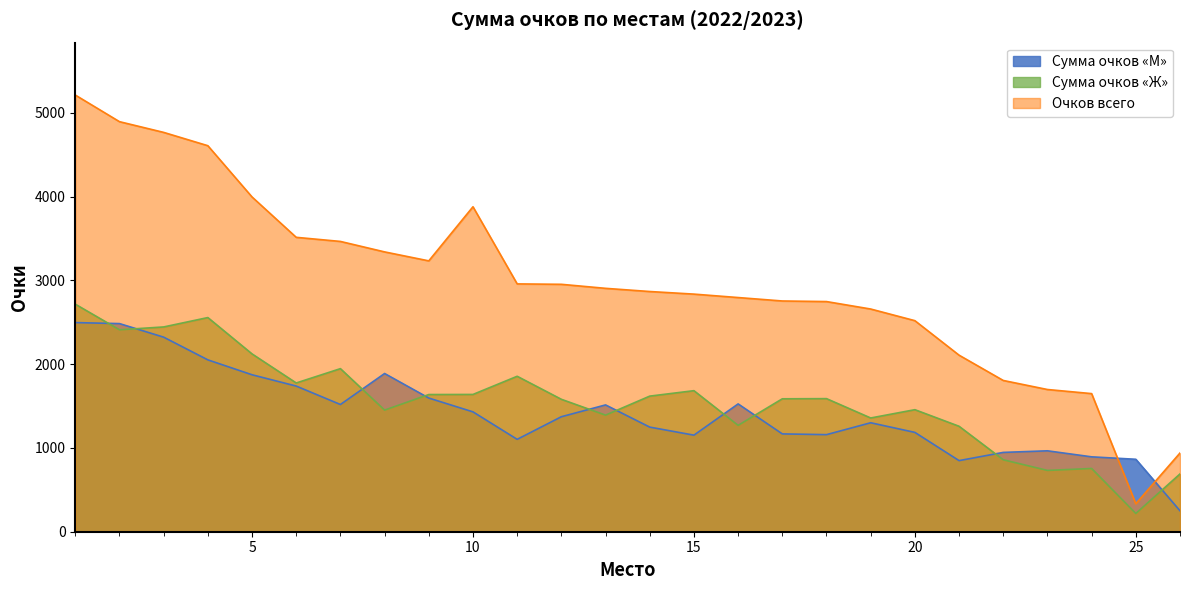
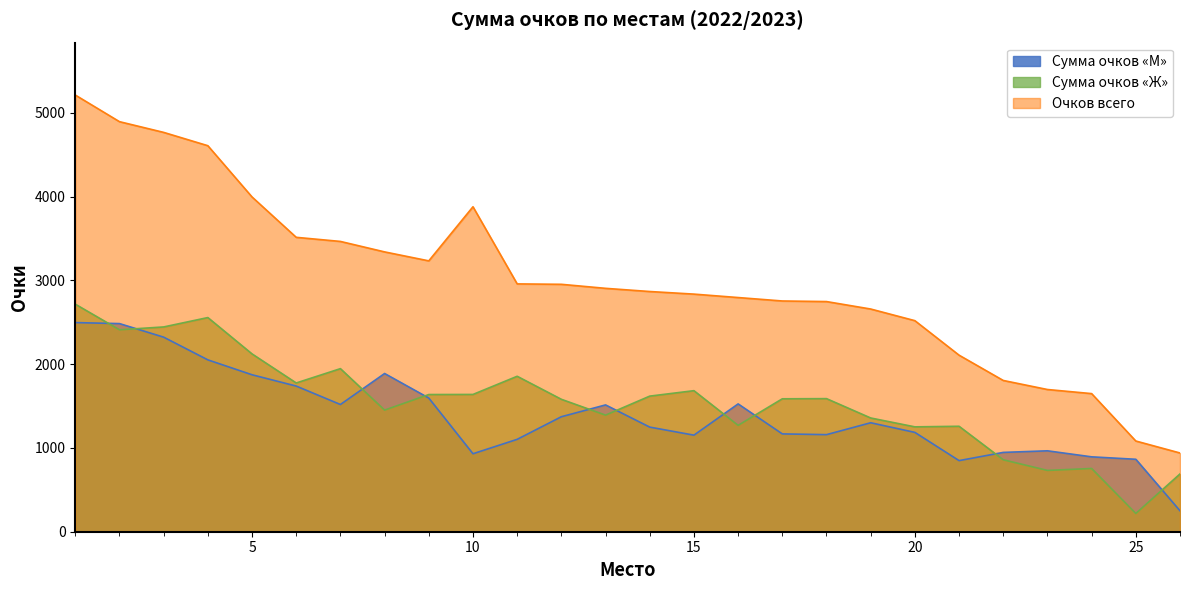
  {
    "Сумма очков «М»": {
      "5": 1900,
-     "10": 1400,
+     "10": 900,
      "15": 1200,
      "20": 1200,
      "25": 900
    },
    "Сумма очков «Ж»": {
      "5": 2100,
      "10": 1600,
      "15": 1700,
-     "20": 1500,
+     "20": 1300,
      "25": 200
    },
    "Очков всего": {
      "5": 4000,
      "10": 3900,
      "15": 2800,
      "20": 2500,
-     "25": 300
+     "25": 1100
    }
  }
